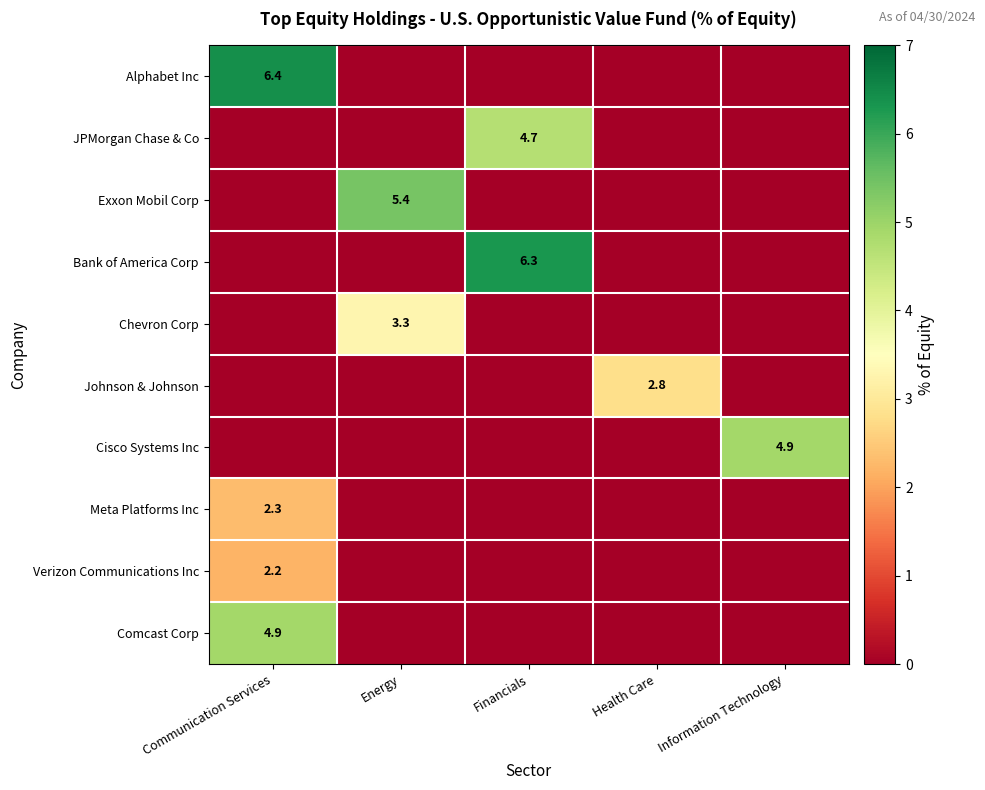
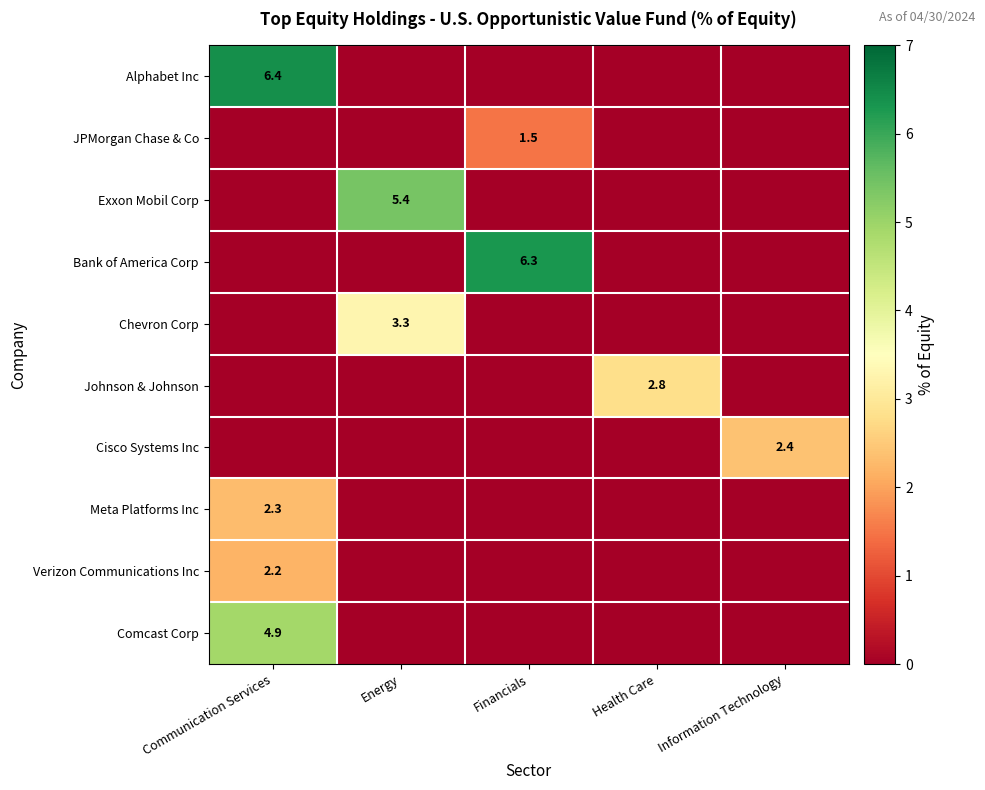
  {
    "Alphabet Inc": {
      "Communication Services": 6.4
    },
    "JPMorgan Chase & Co": {
-     "Financials": 4.7
+     "Financials": 1.5
    },
    "Exxon Mobil Corp": {
      "Energy": 5.4
    },
    "Bank of America Corp": {
      "Financials": 6.3
    },
    "Chevron Corp": {
      "Energy": 3.3
    },
    "Johnson & Johnson": {
      "Health Care": 2.8
    },
    "Cisco Systems Inc": {
-     "Information Technology": 4.9
+     "Information Technology": 2.4
    },
    "Meta Platforms Inc": {
      "Communication Services": 2.3
    },
    "Verizon Communications Inc": {
      "Communication Services": 2.2
    },
    "Comcast Corp": {
      "Communication Services": 4.9
    }
  }
